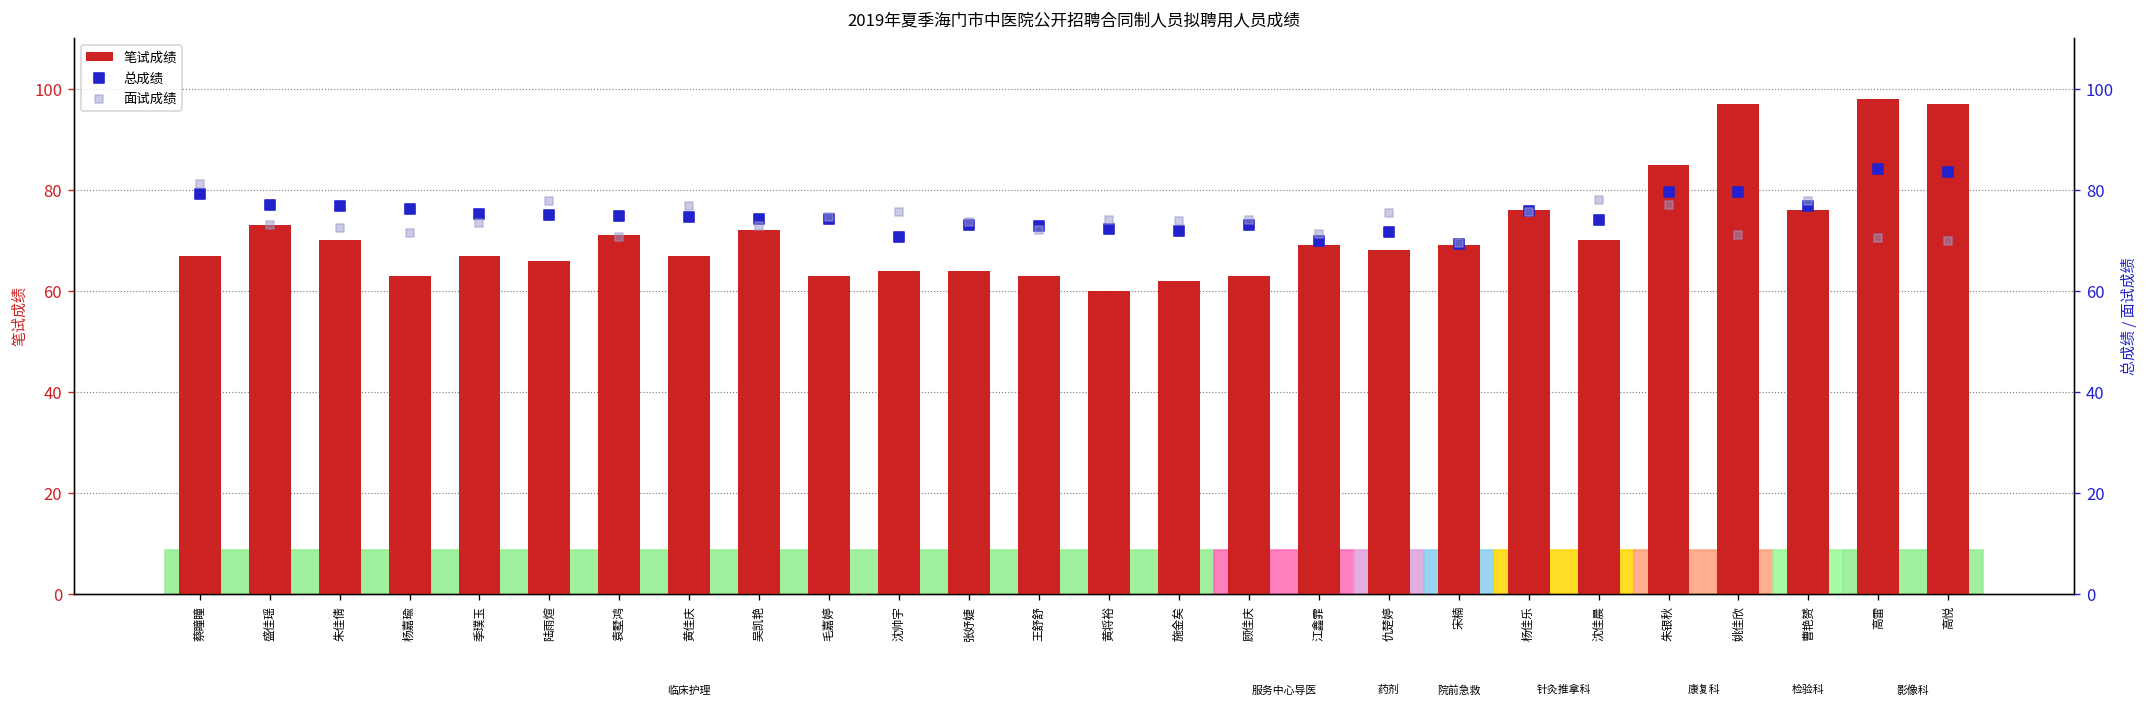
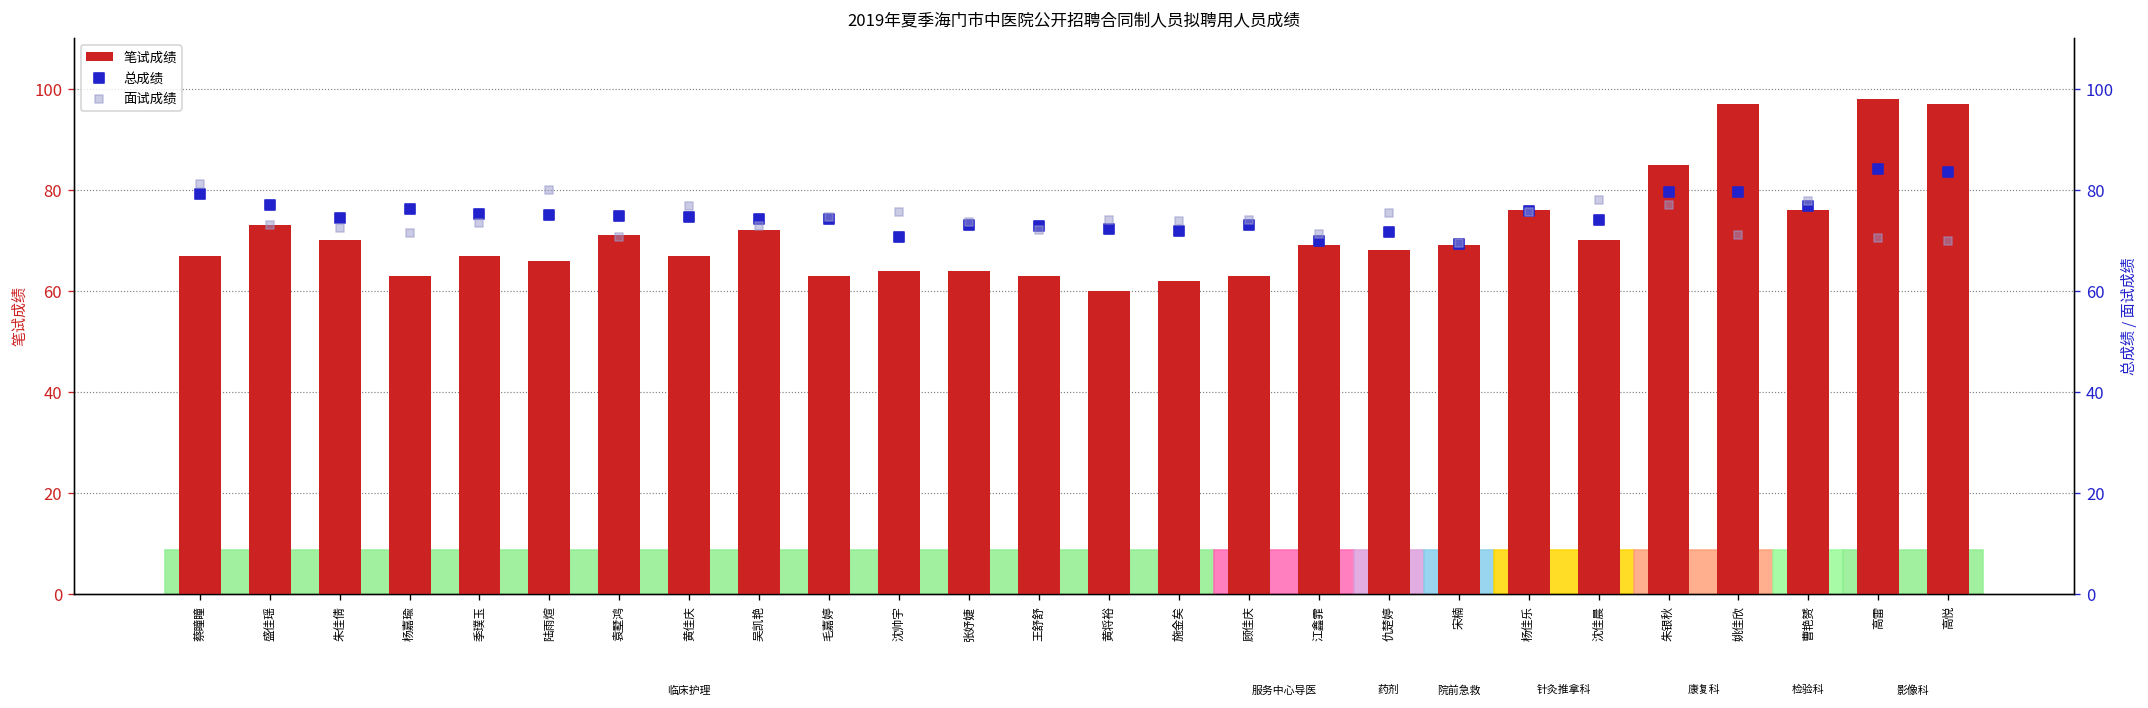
  {
    "笔试成绩": {
      "蔡瞳瞳": 67,
      "盛佳瑶": 73,
      "朱佳倩": 70,
      "杨嘉瑜": 63,
      "季璞玉": 67,
      "陆雨煊": 66,
      "袁墅鸿": 71,
      "黄佳庆": 67,
      "吴凯艳": 72,
      "毛嘉婷": 63,
      "沈帅宇": 64,
      "张妤婕": 64,
      "王舒舒": 63,
      "黄将裕": 60,
      "施金矣": 62,
      "顾佳庆": 63,
      "江鑫霏": 69,
      "仇楚婷": 68,
      "宋楠": 69,
      "杨佳乐": 76,
      "沈佳晨": 70,
      "朱银秋": 85,
      "姚佳欣": 97,
      "曹艳赟": 76,
      "高雷": 98,
      "高悦": 97
    },
    "总成绩": {
-     "朱佳倩": 77
+     "朱佳倩": 75
    },
    "面试成绩": {
-     "陆雨煊": 78
+     "陆雨煊": 80
    }
  }
